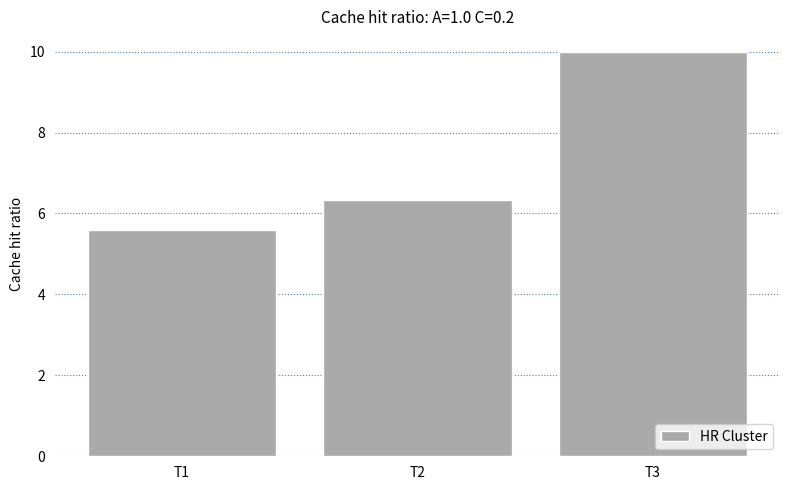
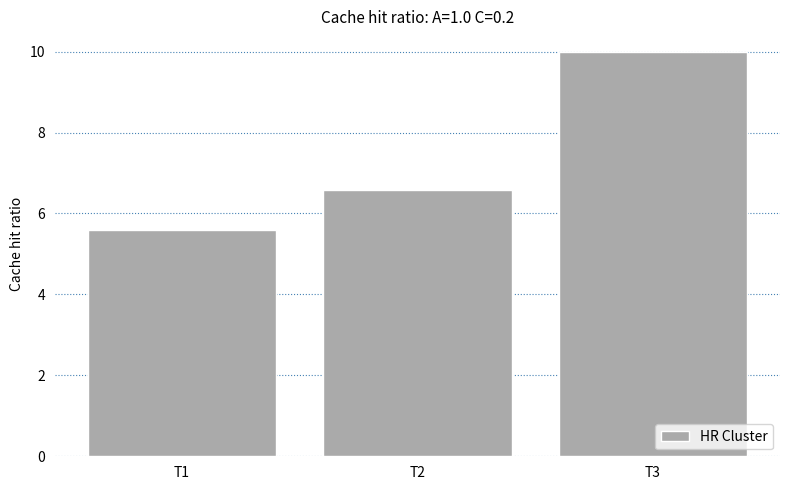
  {
    "T1": 5.6,
-   "T2": 6.3,
+   "T2": 6.6,
    "T3": 10.0
  }
